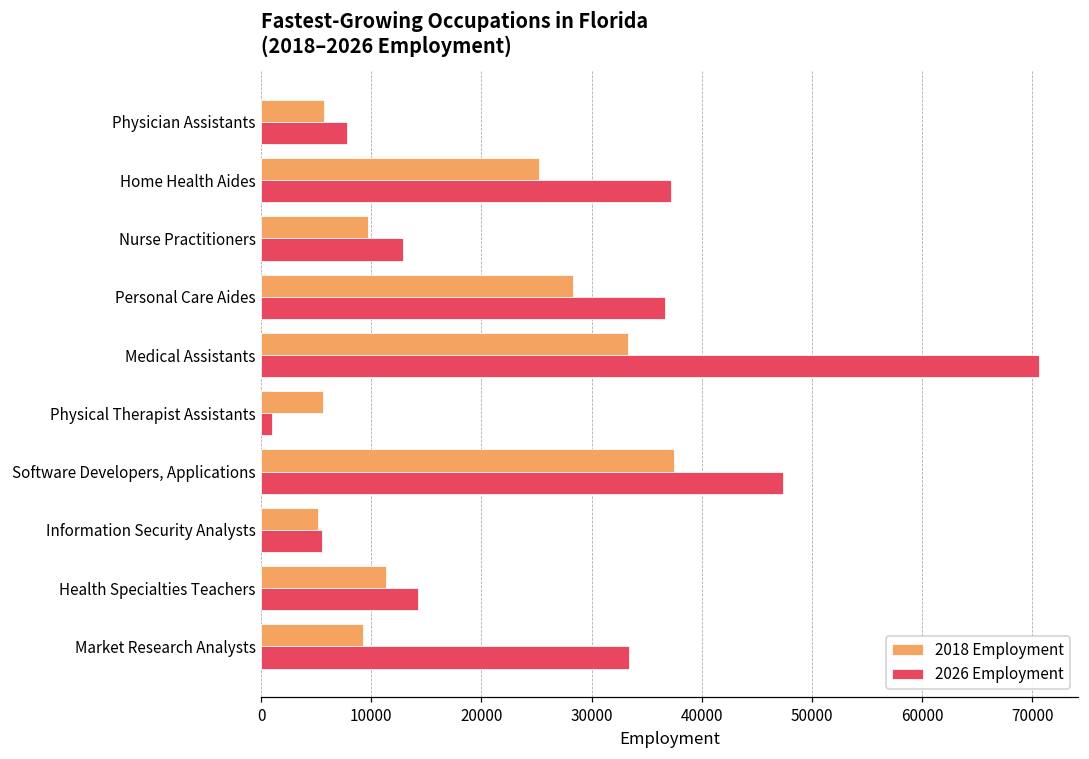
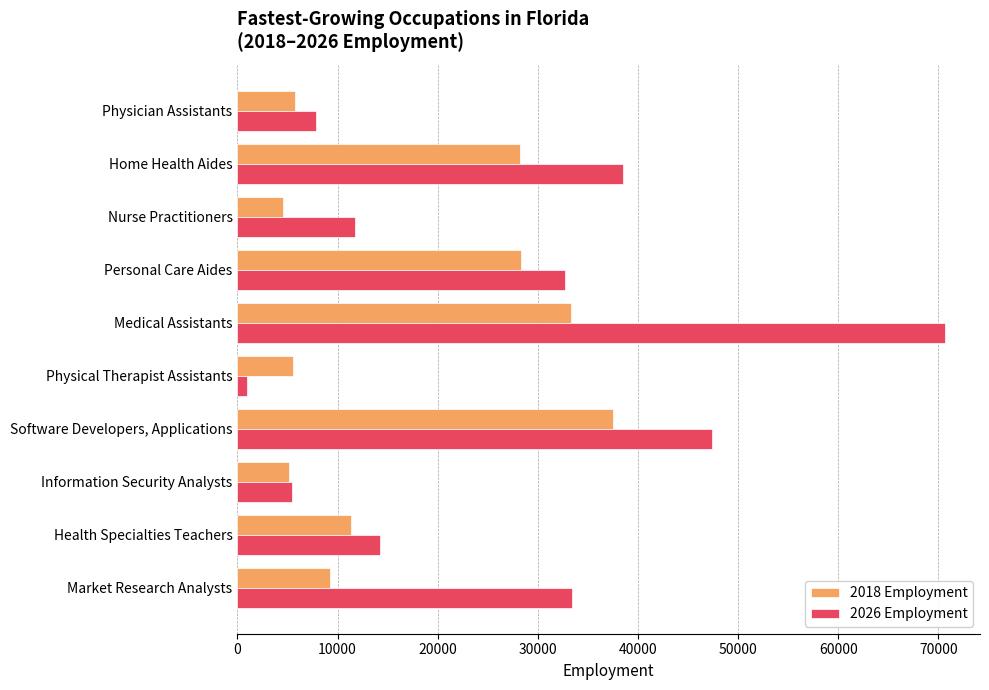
  {
    "2018 Employment": {
      "Physician Assistants": 5700,
-     "Home Health Aides": 25200,
-     "Nurse Practitioners": 9700,
+     "Home Health Aides": 28200,
+     "Nurse Practitioners": 4600,
      "Personal Care Aides": 28300,
      "Medical Assistants": 33300,
      "Physical Therapist Assistants": 5600,
      "Software Developers, Applications": 37500,
      "Information Security Analysts": 5200,
      "Health Specialties Teachers": 11300,
      "Market Research Analysts": 9200
    },
    "2026 Employment": {
      "Physician Assistants": 7800,
-     "Home Health Aides": 37200,
-     "Nurse Practitioners": 12900,
-     "Personal Care Aides": 36700,
+     "Home Health Aides": 38500,
+     "Nurse Practitioners": 11700,
+     "Personal Care Aides": 32700,
      "Medical Assistants": 70600,
      "Physical Therapist Assistants": 1000,
      "Software Developers, Applications": 47400,
      "Information Security Analysts": 5500,
      "Health Specialties Teachers": 14200,
      "Market Research Analysts": 33400
    }
  }
